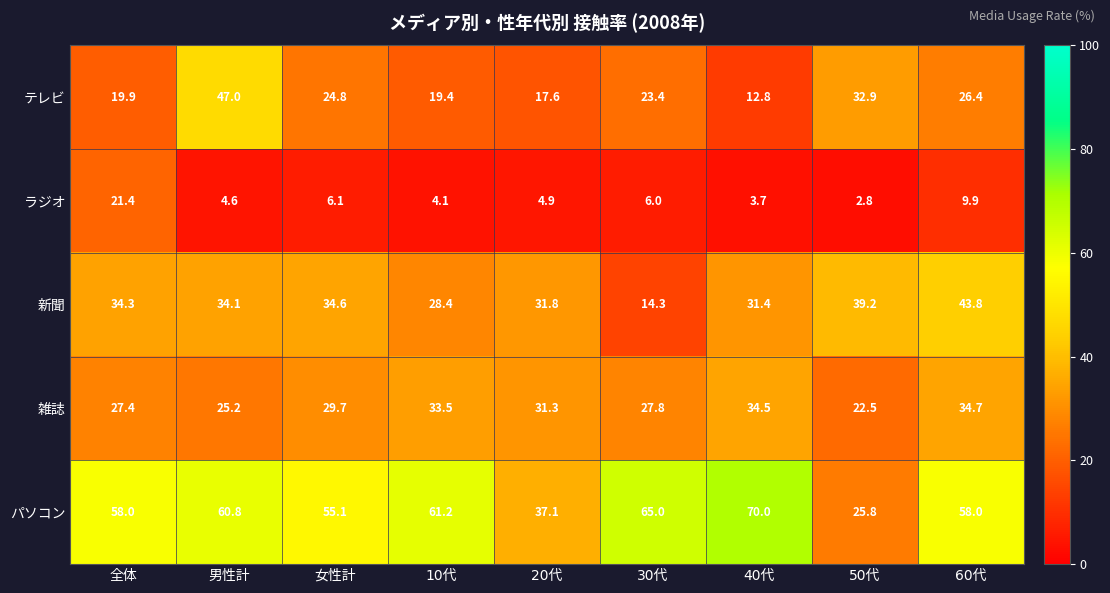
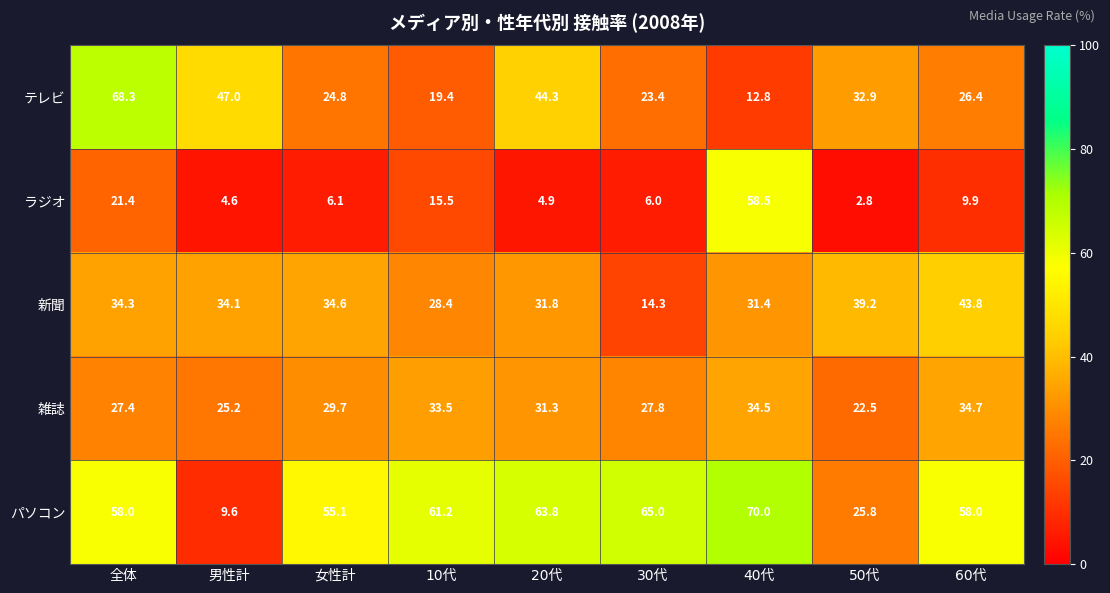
  {
    "テレビ": {
-     "全体": 19.9,
+     "全体": 68.3,
      "男性計": 47.0,
      "女性計": 24.8,
      "10代": 19.4,
-     "20代": 17.6,
+     "20代": 44.3,
      "30代": 23.4,
      "40代": 12.8,
      "50代": 32.9,
      "60代": 26.4
    },
    "ラジオ": {
      "全体": 21.4,
      "男性計": 4.6,
      "女性計": 6.1,
-     "10代": 4.1,
+     "10代": 15.5,
      "20代": 4.9,
      "30代": 6.0,
-     "40代": 3.7,
+     "40代": 58.5,
      "50代": 2.8,
      "60代": 9.9
    },
    "新聞": {
      "全体": 34.3,
      "男性計": 34.1,
      "女性計": 34.6,
      "10代": 28.4,
      "20代": 31.8,
      "30代": 14.3,
      "40代": 31.4,
      "50代": 39.2,
      "60代": 43.8
    },
    "雑誌": {
      "全体": 27.4,
      "男性計": 25.2,
      "女性計": 29.7,
      "10代": 33.5,
      "20代": 31.3,
      "30代": 27.8,
      "40代": 34.5,
      "50代": 22.5,
      "60代": 34.7
    },
    "パソコン": {
      "全体": 58.0,
-     "男性計": 60.8,
+     "男性計": 9.6,
      "女性計": 55.1,
      "10代": 61.2,
-     "20代": 37.1,
+     "20代": 63.8,
      "30代": 65.0,
      "40代": 70.0,
      "50代": 25.8,
      "60代": 58.0
    }
  }
